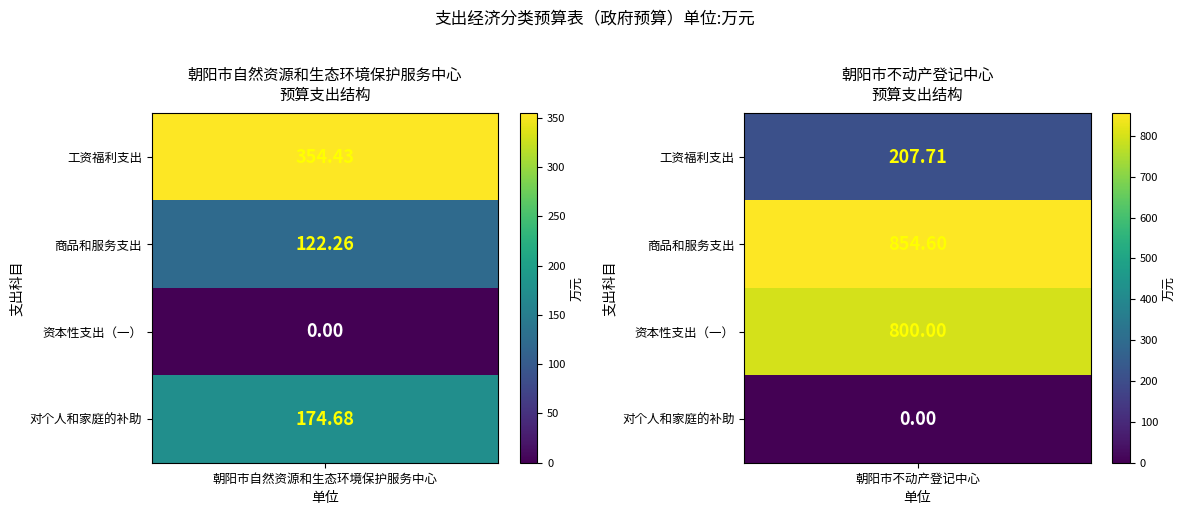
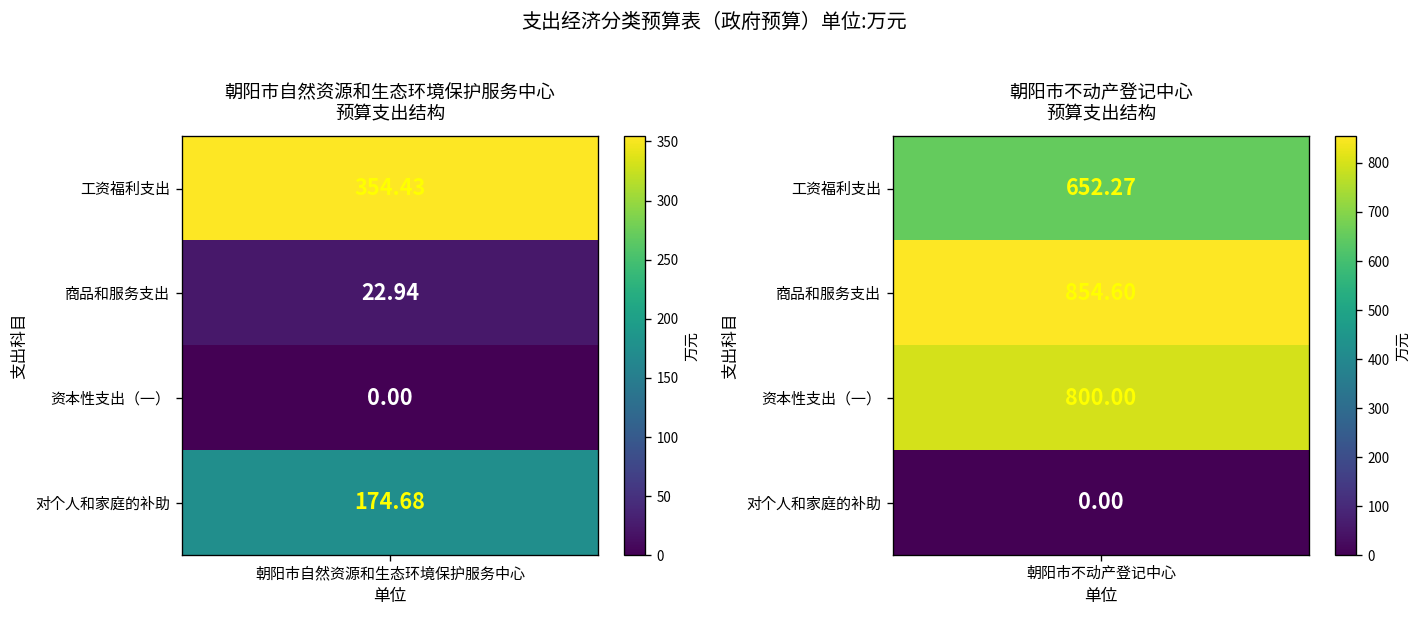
  {
    "朝阳市自然资源和生态环境保护服务中心 预算支出结构": {
      "商品和服务支出": {
-       "朝阳市自然资源和生态环境保护服务中心": 122.26
+       "朝阳市自然资源和生态环境保护服务中心": 22.94
      },
      "资本性支出（一）": {
        "朝阳市自然资源和生态环境保护服务中心": 0.00
      },
      "对个人和家庭的补助": {
        "朝阳市自然资源和生态环境保护服务中心": 174.68
      }
    },
    "朝阳市不动产登记中心 预算支出结构": {
      "工资福利支出": {
-       "朝阳市不动产登记中心": 207.71
+       "朝阳市不动产登记中心": 652.27
      },
      "对个人和家庭的补助": {
        "朝阳市不动产登记中心": 0.00
      }
    }
  }
